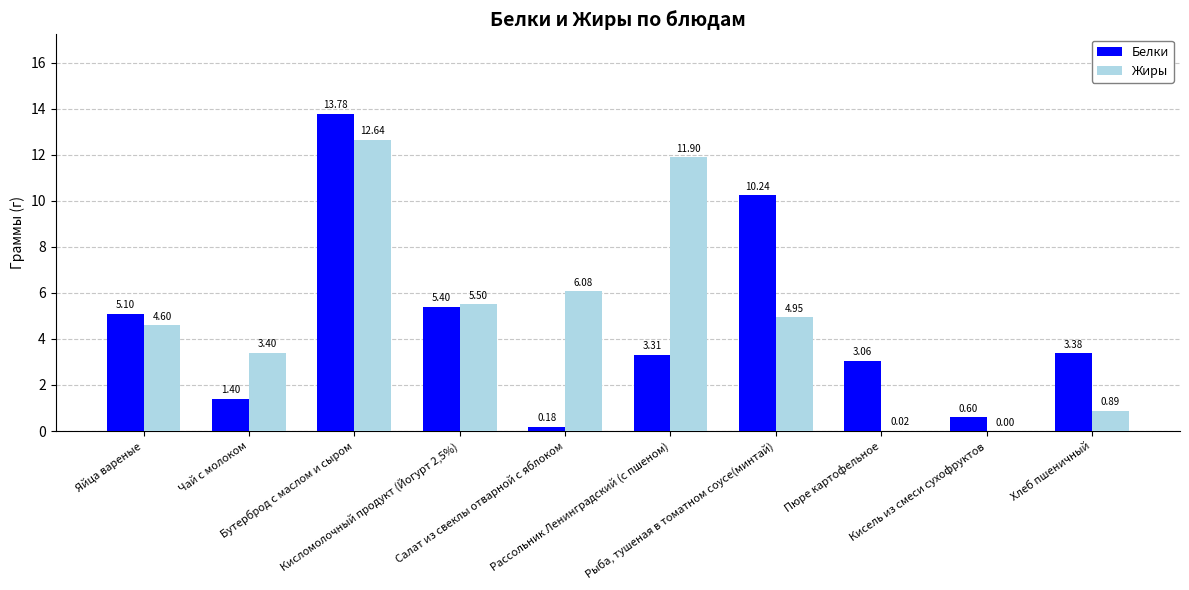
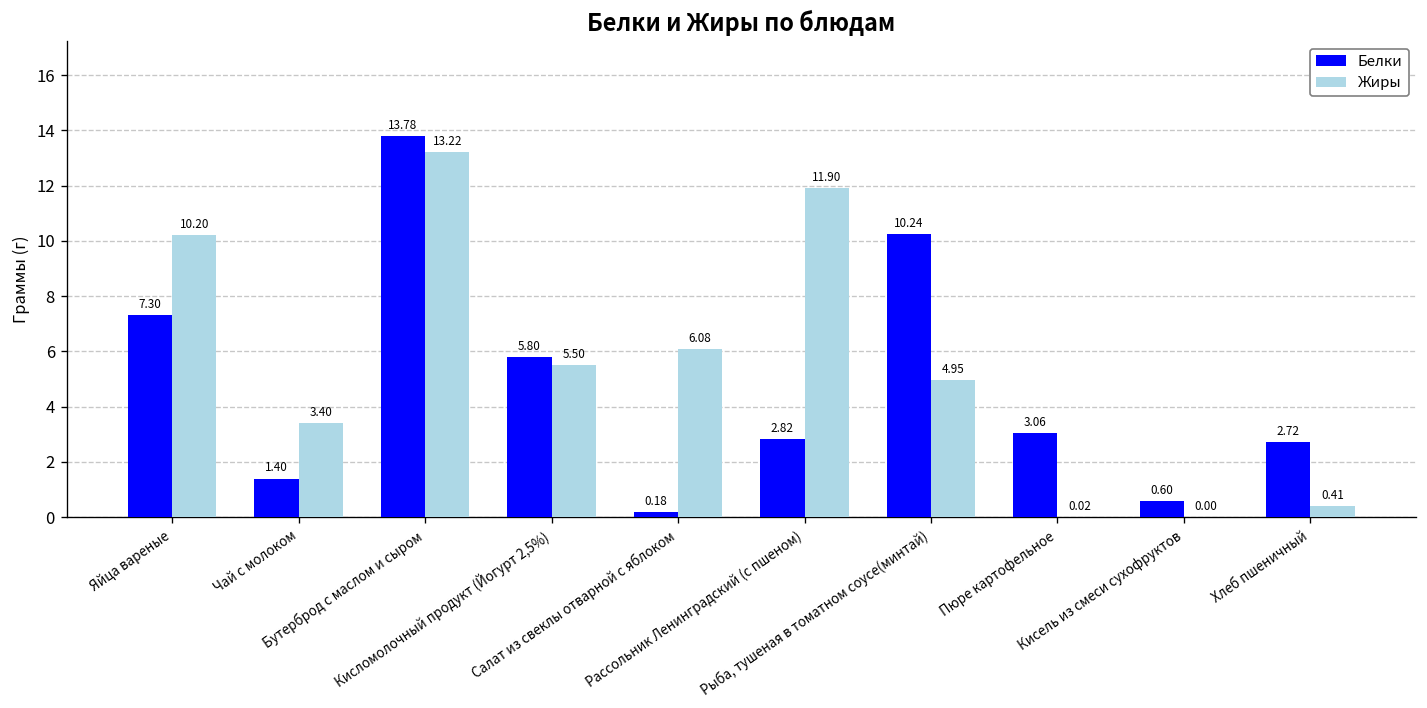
  {
    "Белки": {
-     "Яйца вареные": 5.10,
+     "Яйца вареные": 7.30,
      "Чай с молоком": 1.40,
      "Бутерброд с маслом и сыром": 13.78,
-     "Кисломолочный продукт (Йогурт 2,5%)": 5.40,
+     "Кисломолочный продукт (Йогурт 2,5%)": 5.80,
      "Салат из свеклы отварной с яблоком": 0.18,
-     "Рассольник Ленинградский (с пшеном)": 3.31,
+     "Рассольник Ленинградский (с пшеном)": 2.82,
      "Рыба, тушеная в томатном соусе(минтай)": 10.24,
      "Пюре картофельное": 3.06,
      "Кисель из смеси сухофруктов": 0.60,
-     "Хлеб пшеничный": 3.38
+     "Хлеб пшеничный": 2.72
    },
    "Жиры": {
-     "Яйца вареные": 4.60,
+     "Яйца вареные": 10.20,
      "Чай с молоком": 3.40,
-     "Бутерброд с маслом и сыром": 12.64,
+     "Бутерброд с маслом и сыром": 13.22,
      "Кисломолочный продукт (Йогурт 2,5%)": 5.50,
      "Салат из свеклы отварной с яблоком": 6.08,
      "Рассольник Ленинградский (с пшеном)": 11.90,
      "Рыба, тушеная в томатном соусе(минтай)": 4.95,
      "Пюре картофельное": 0.02,
      "Кисель из смеси сухофруктов": 0.00,
-     "Хлеб пшеничный": 0.89
+     "Хлеб пшеничный": 0.41
    }
  }
